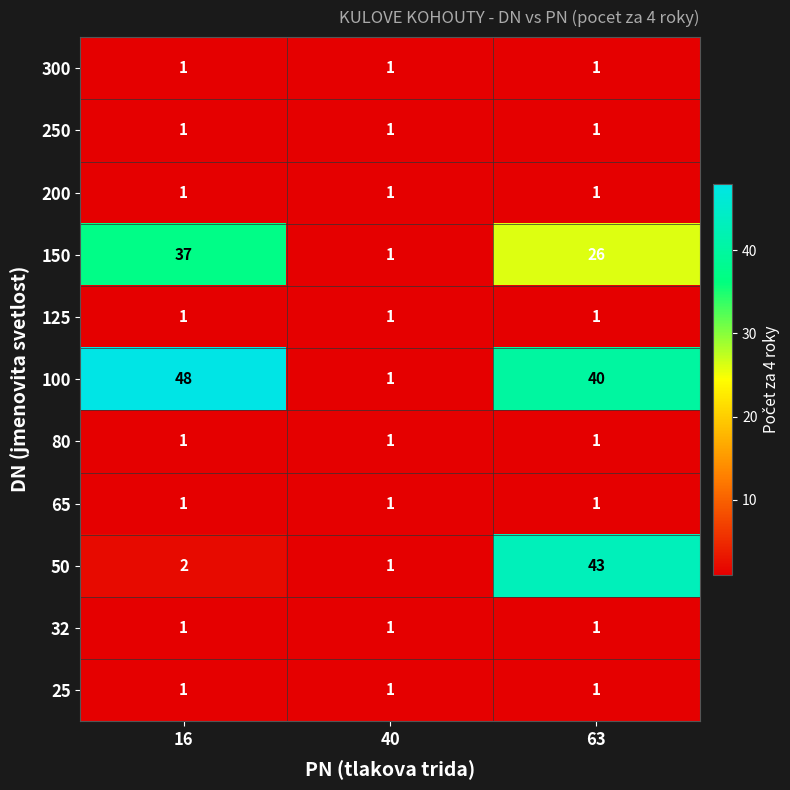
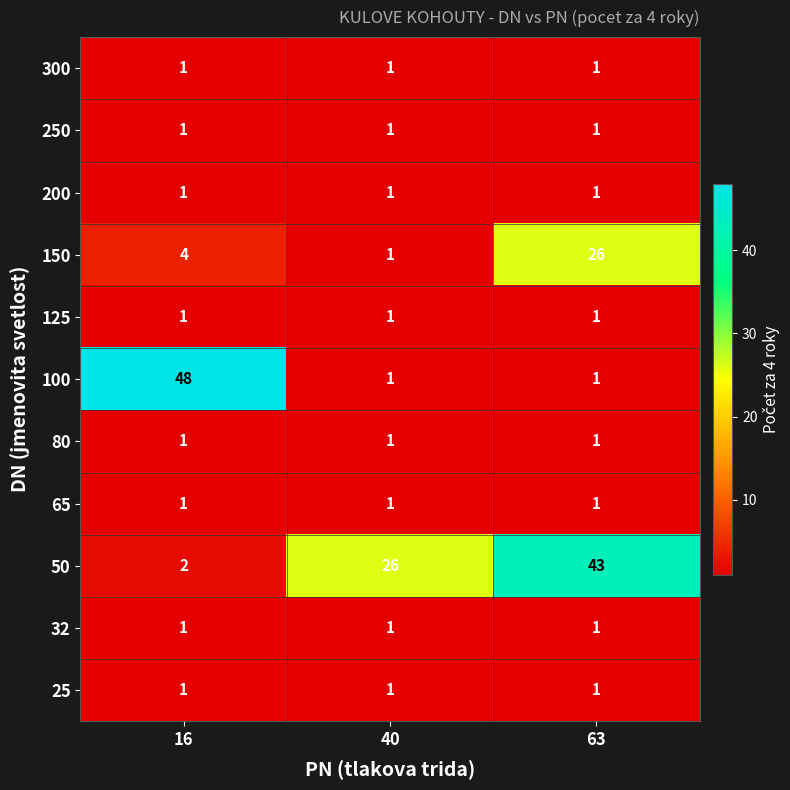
  {
    "300": {
      "16": 1,
      "40": 1,
      "63": 1
    },
    "250": {
      "16": 1,
      "40": 1,
      "63": 1
    },
    "200": {
      "16": 1,
      "40": 1,
      "63": 1
    },
    "150": {
-     "16": 37,
+     "16": 4,
      "40": 1,
      "63": 26
    },
    "125": {
      "16": 1,
      "40": 1,
      "63": 1
    },
    "100": {
      "16": 48,
      "40": 1,
-     "63": 40
+     "63": 1
    },
    "80": {
      "16": 1,
      "40": 1,
      "63": 1
    },
    "65": {
      "16": 1,
      "40": 1,
      "63": 1
    },
    "50": {
      "16": 2,
-     "40": 1,
+     "40": 26,
      "63": 43
    },
    "32": {
      "16": 1,
      "40": 1,
      "63": 1
    },
    "25": {
      "16": 1,
      "40": 1,
      "63": 1
    }
  }
